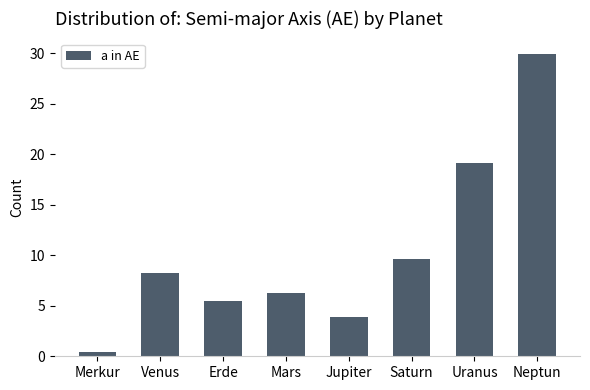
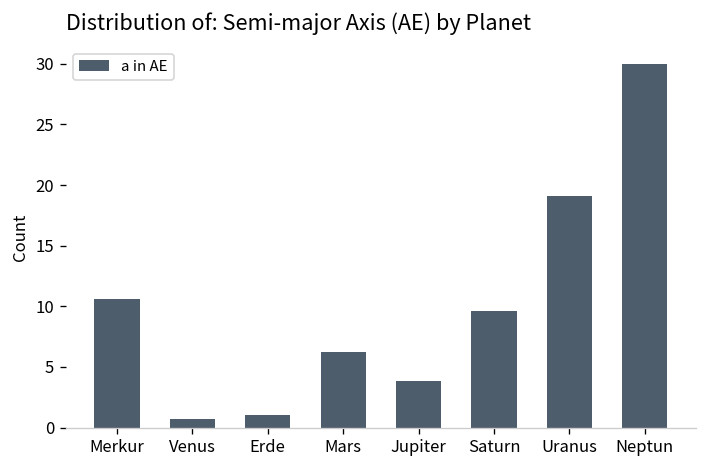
  {
-   "Merkur": 0.4,
-   "Venus": 8.2,
-   "Erde": 5.5,
+   "Merkur": 10.6,
+   "Venus": 0.7,
+   "Erde": 1.0,
    "Mars": 6.2,
    "Jupiter": 3.8,
    "Saturn": 9.6,
    "Uranus": 19.1,
    "Neptun": 29.9
  }
